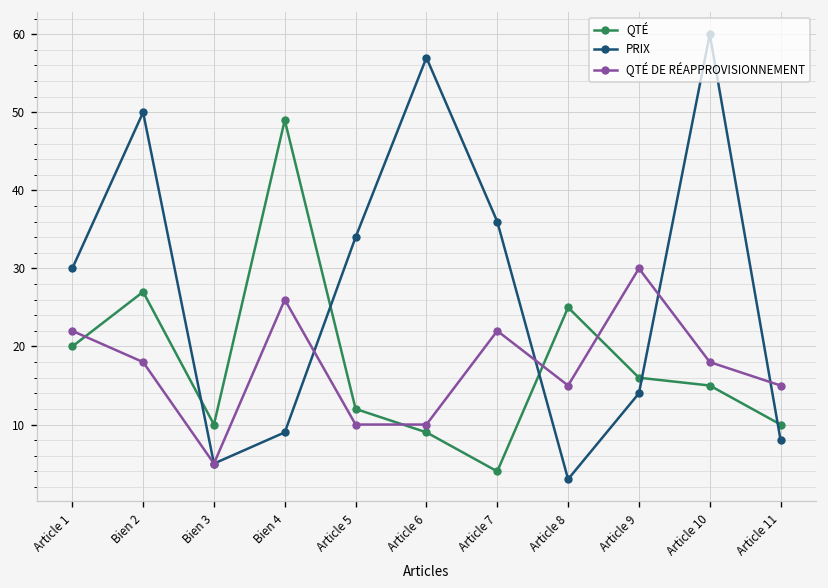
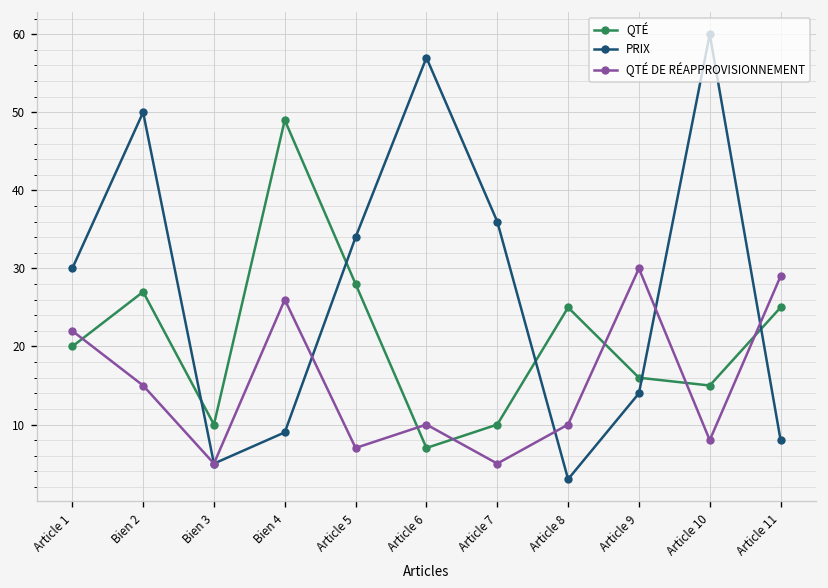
  {
    "QTÉ": {
      "Article 1": 20,
      "Bien 2": 27,
      "Bien 3": 10,
      "Bien 4": 49,
-     "Article 5": 12,
-     "Article 6": 9,
-     "Article 7": 4,
+     "Article 5": 28,
+     "Article 6": 7,
+     "Article 7": 10,
      "Article 8": 25,
      "Article 9": 16,
      "Article 10": 15,
-     "Article 11": 10
+     "Article 11": 25
    },
    "PRIX": {
      "Article 1": 30,
      "Bien 2": 50,
      "Bien 4": 9,
      "Article 5": 34,
      "Article 6": 57,
      "Article 7": 36,
      "Article 8": 3,
      "Article 9": 14,
      "Article 11": 8
    },
    "QTÉ DE RÉAPPROVISIONNEMENT": {
      "Article 1": 22,
-     "Bien 2": 18,
+     "Bien 2": 15,
      "Bien 4": 26,
-     "Article 5": 10,
+     "Article 5": 7,
      "Article 6": 10,
-     "Article 7": 22,
-     "Article 8": 15,
+     "Article 7": 5,
+     "Article 8": 10,
      "Article 9": 30,
-     "Article 10": 18,
-     "Article 11": 15
+     "Article 10": 8,
+     "Article 11": 29
    }
  }
